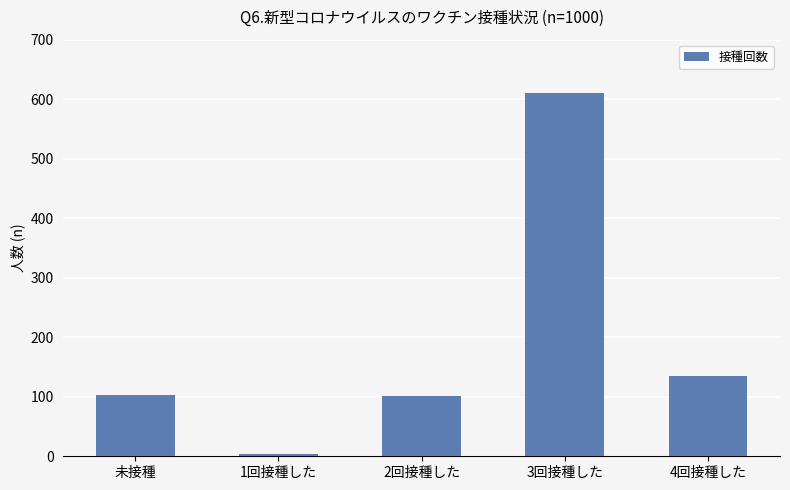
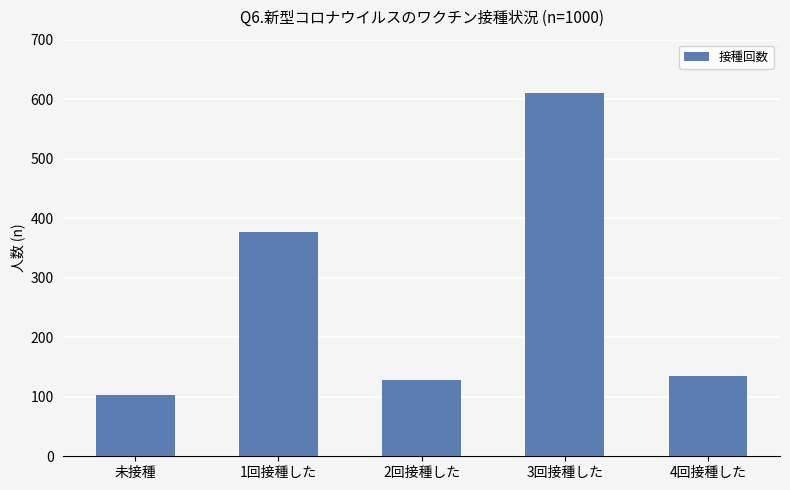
  {
    "未接種": 100,
-   "1回接種した": 0,
-   "2回接種した": 100,
+   "1回接種した": 380,
+   "2回接種した": 130,
    "3回接種した": 610,
    "4回接種した": 140
  }
